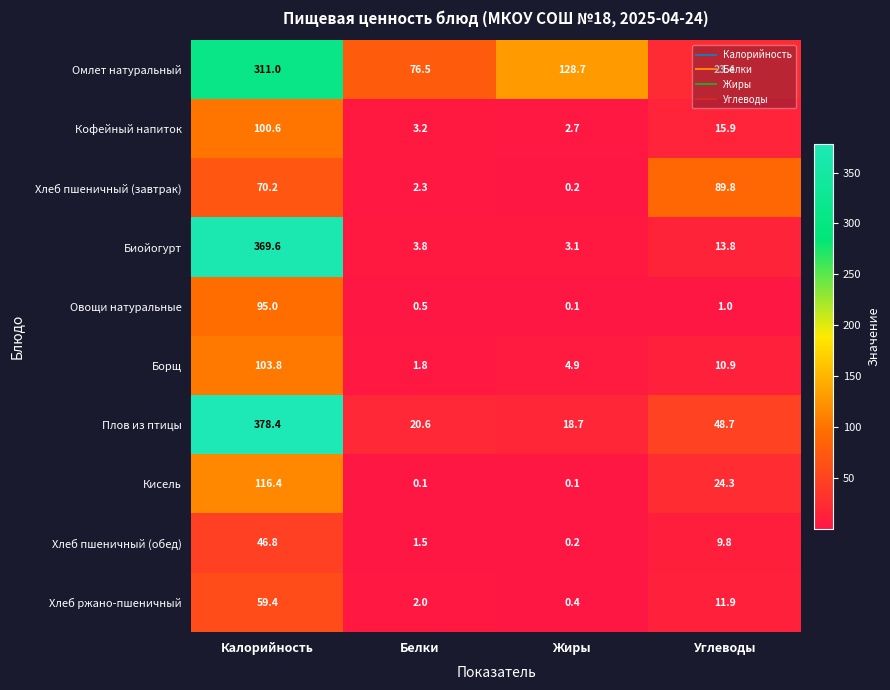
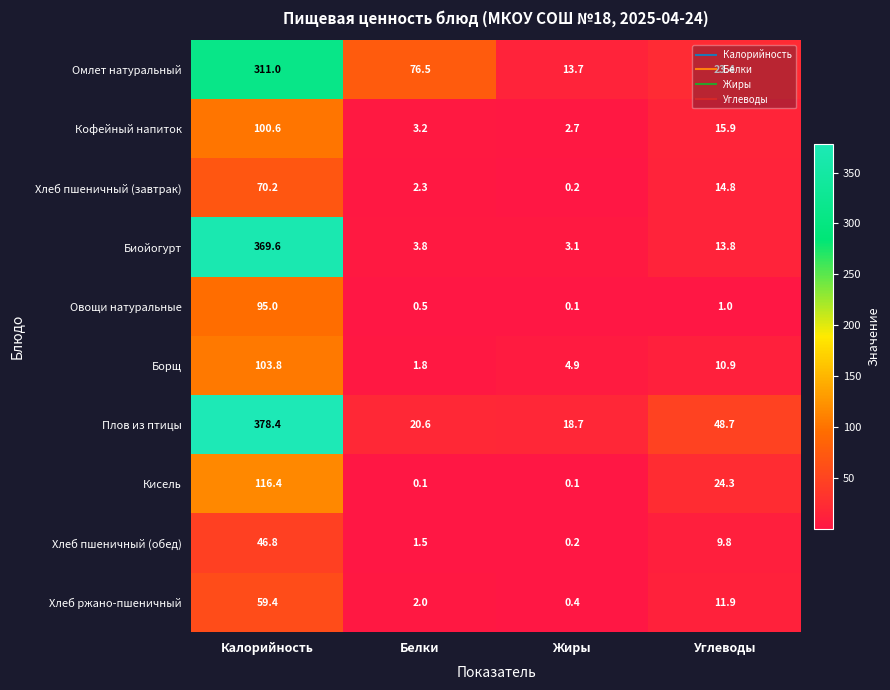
  {
    "Омлет натуральный": {
      "Калорийность": 311.0,
      "Белки": 76.5,
-     "Жиры": 128.7
+     "Жиры": 13.7
    },
    "Кофейный напиток": {
      "Калорийность": 100.6,
      "Белки": 3.2,
      "Жиры": 2.7,
      "Углеводы": 15.9
    },
    "Хлеб пшеничный (завтрак)": {
      "Калорийность": 70.2,
      "Белки": 2.3,
      "Жиры": 0.2,
-     "Углеводы": 89.8
+     "Углеводы": 14.8
    },
    "Биойогурт": {
      "Калорийность": 369.6,
      "Белки": 3.8,
      "Жиры": 3.1,
      "Углеводы": 13.8
    },
    "Овощи натуральные": {
      "Калорийность": 95.0,
      "Белки": 0.5,
      "Жиры": 0.1,
      "Углеводы": 1.0
    },
    "Борщ": {
      "Калорийность": 103.8,
      "Белки": 1.8,
      "Жиры": 4.9,
      "Углеводы": 10.9
    },
    "Плов из птицы": {
      "Калорийность": 378.4,
      "Белки": 20.6,
      "Жиры": 18.7,
      "Углеводы": 48.7
    },
    "Кисель": {
      "Калорийность": 116.4,
      "Белки": 0.1,
      "Жиры": 0.1,
      "Углеводы": 24.3
    },
    "Хлеб пшеничный (обед)": {
      "Калорийность": 46.8,
      "Белки": 1.5,
      "Жиры": 0.2,
      "Углеводы": 9.8
    },
    "Хлеб ржано-пшеничный": {
      "Калорийность": 59.4,
      "Белки": 2.0,
      "Жиры": 0.4,
      "Углеводы": 11.9
    }
  }
